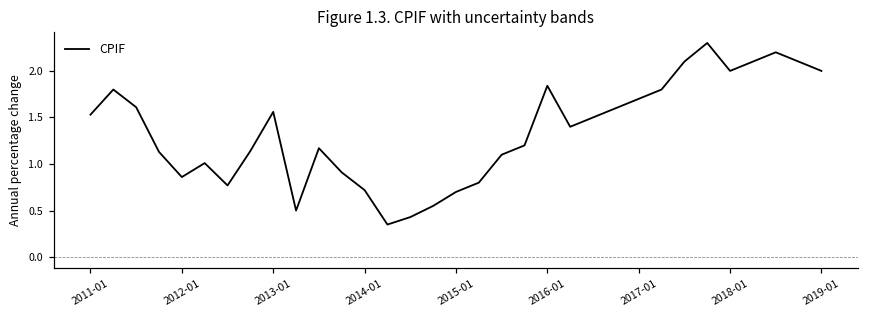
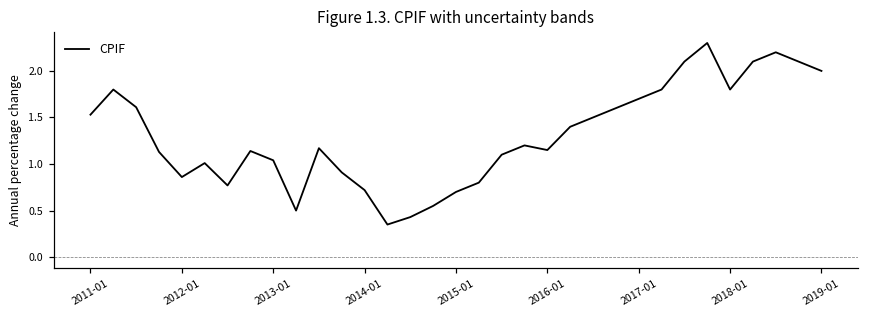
  {
    "2011-01": 1.5,
    "2012-01": 0.9,
-   "2013-01": 1.6,
+   "2013-01": 1.0,
    "2014-01": 0.7,
    "2015-01": 0.7,
-   "2016-01": 1.8,
+   "2016-01": 1.2,
    "2017-01": 1.7,
-   "2018-01": 2.0,
+   "2018-01": 1.8,
    "2019-01": 2.0
  }
